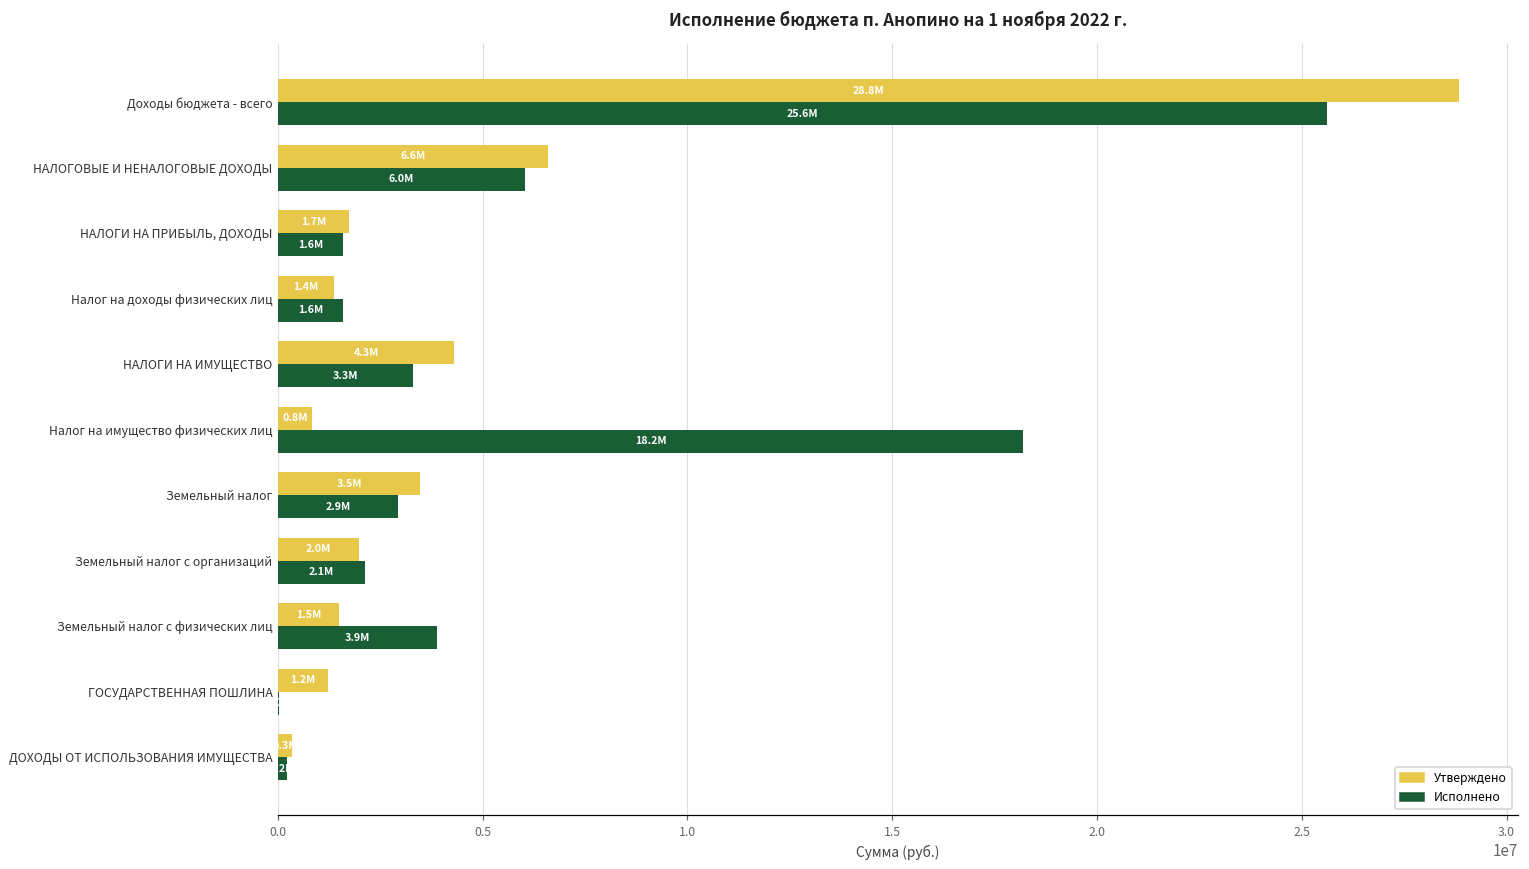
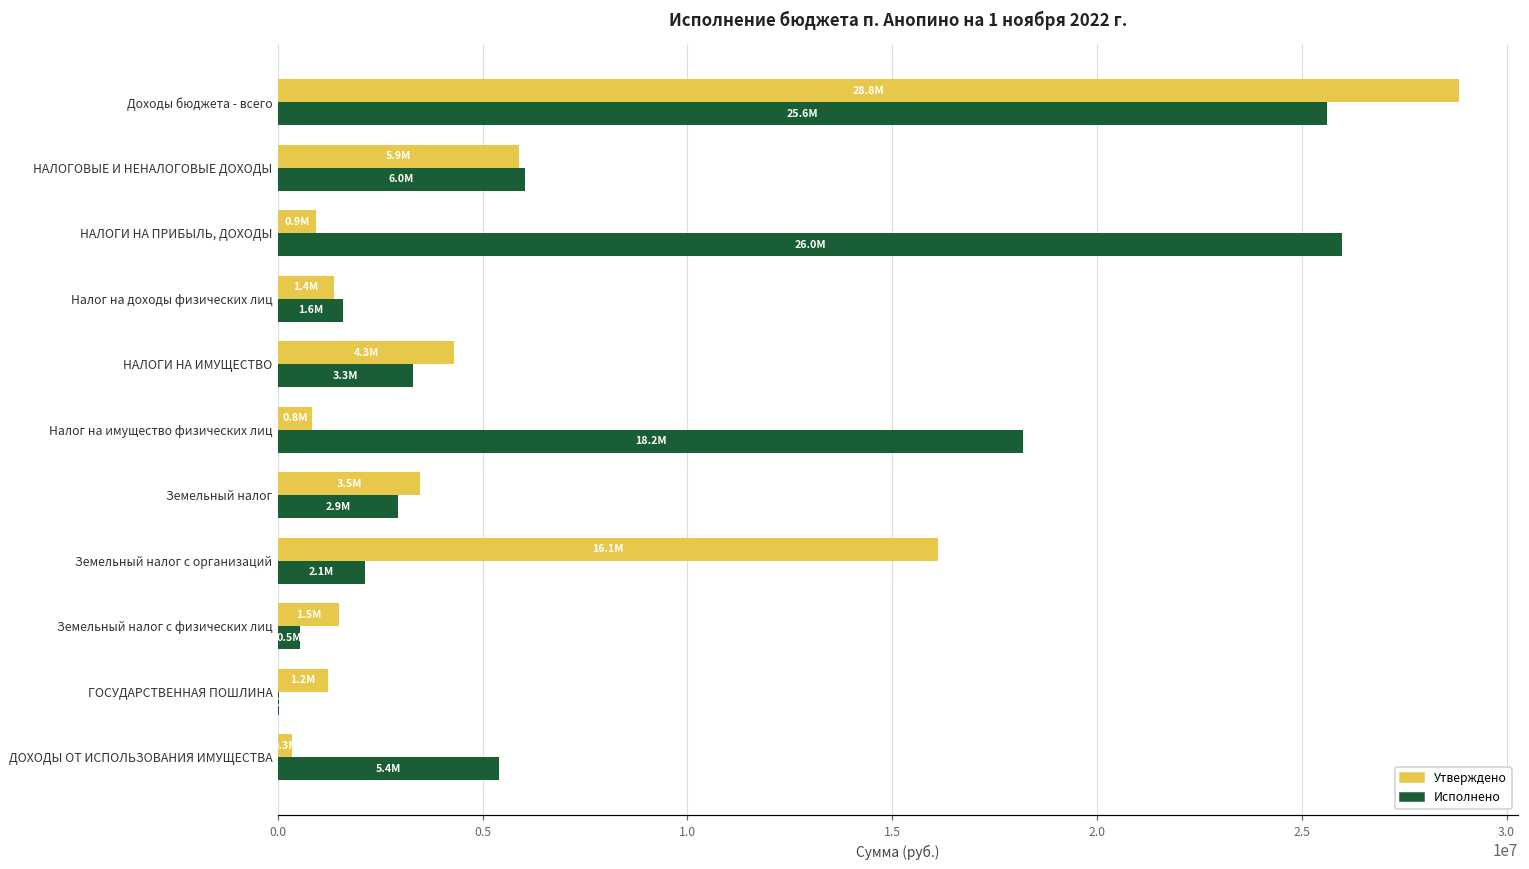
  {
    "Исполнено": {
      "Доходы бюджета - всего": "25.6M",
      "НАЛОГОВЫЕ И НЕНАЛОГОВЫЕ ДОХОДЫ": "6.0M",
-     "НАЛОГИ НА ПРИБЫЛЬ, ДОХОДЫ": "1.6M",
+     "НАЛОГИ НА ПРИБЫЛЬ, ДОХОДЫ": "26.0M",
      "Налог на доходы физических лиц": "1.6M",
      "НАЛОГИ НА ИМУЩЕСТВО": "3.3M",
      "Налог на имущество физических лиц": "18.2M",
      "Земельный налог": "2.9M",
      "Земельный налог с организаций": "2.1M",
-     "Земельный налог с физических лиц": "3.9M",
-     "ДОХОДЫ ОТ ИСПОЛЬЗОВАНИЯ ИМУЩЕСТВА": "200000"
+     "Земельный налог с физических лиц": "0.5M",
+     "ДОХОДЫ ОТ ИСПОЛЬЗОВАНИЯ ИМУЩЕСТВА": "5400000"
    },
    "Утверждено": {
      "Доходы бюджета - всего": "28.8M",
-     "НАЛОГОВЫЕ И НЕНАЛОГОВЫЕ ДОХОДЫ": "6.6M",
-     "НАЛОГИ НА ПРИБЫЛЬ, ДОХОДЫ": "1.7M",
+     "НАЛОГОВЫЕ И НЕНАЛОГОВЫЕ ДОХОДЫ": "5.9M",
+     "НАЛОГИ НА ПРИБЫЛЬ, ДОХОДЫ": "0.9M",
      "Налог на доходы физических лиц": "1.4M",
      "НАЛОГИ НА ИМУЩЕСТВО": "4.3M",
      "Налог на имущество физических лиц": "0.8M",
      "Земельный налог": "3.5M",
-     "Земельный налог с организаций": "2.0M",
+     "Земельный налог с организаций": "16.1M",
      "Земельный налог с физических лиц": "1.5M",
      "ГОСУДАРСТВЕННАЯ ПОШЛИНА": "1.2M"
    }
  }
